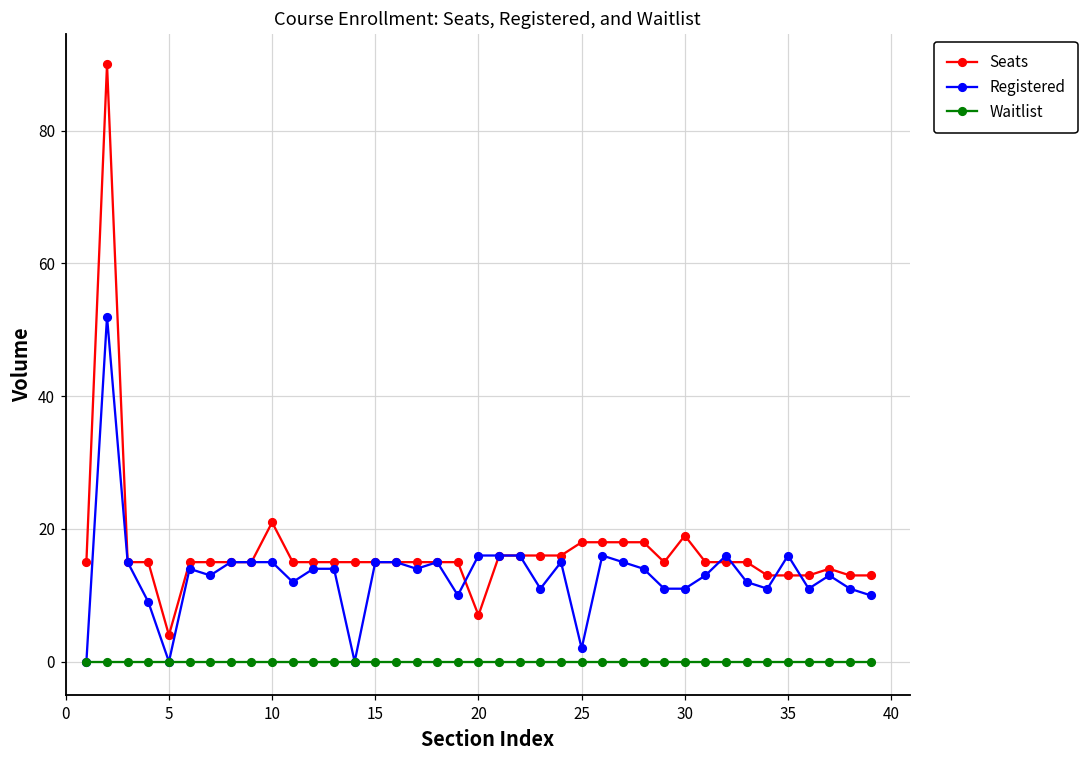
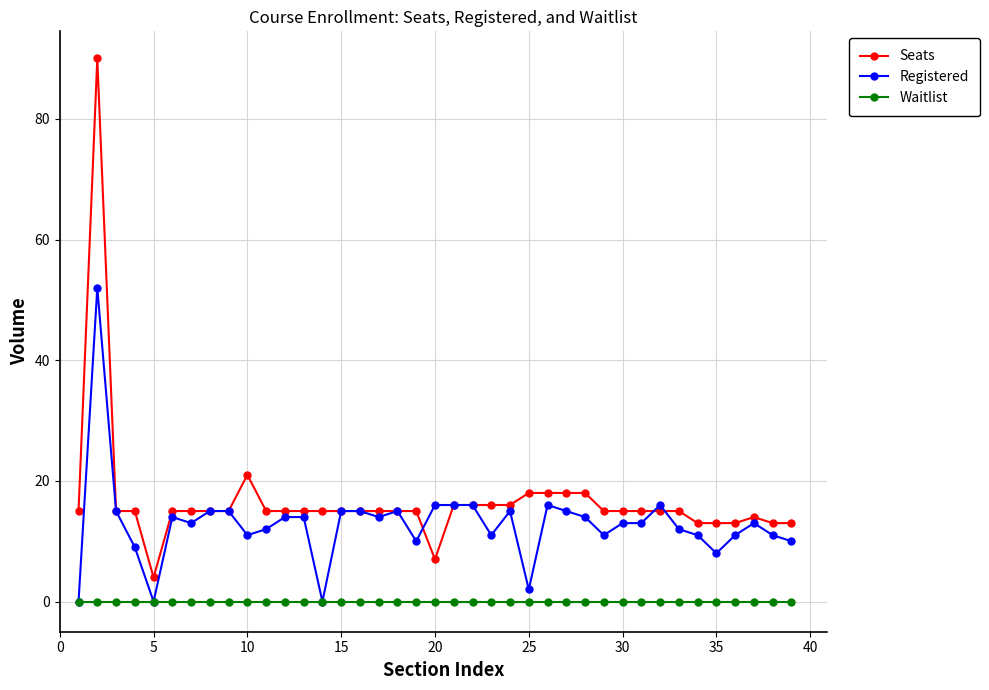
  {
    "Seats": {
      "5": 4,
      "10": 21,
      "20": 7,
      "25": 18,
-     "30": 19,
+     "30": 15,
      "35": 13
    },
    "Registered": {
-     "10": 15,
+     "10": 11,
      "20": 16,
      "25": 2,
-     "30": 11,
-     "35": 16
+     "30": 13,
+     "35": 8
    },
    "Waitlist": {
      "10": 0,
      "15": 0,
      "20": 0,
      "25": 0,
      "30": 0,
      "35": 0
    }
  }
